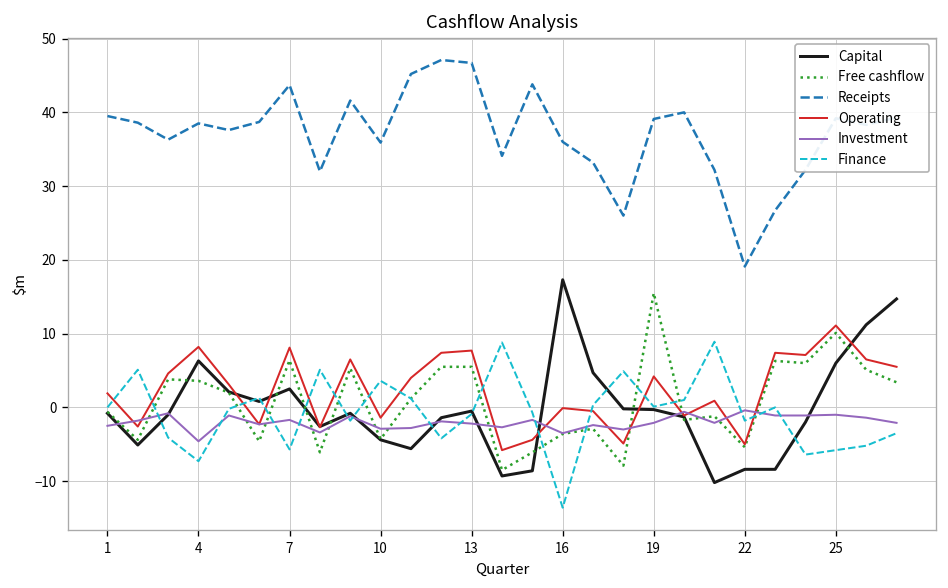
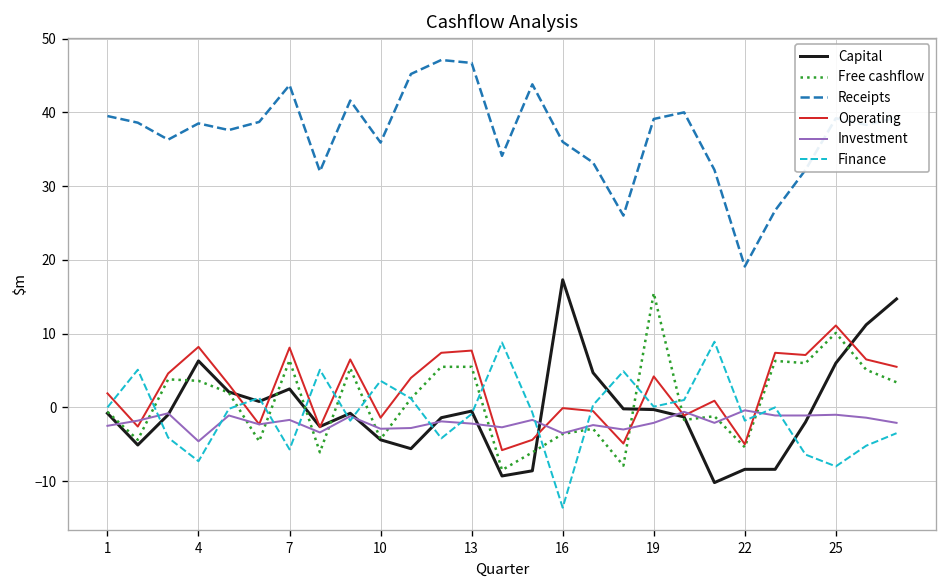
  {
    "Capital": {
      "4": 6,
      "7": 3,
      "16": 17,
      "22": -8,
      "25": 6
    },
    "Free cashflow": {
      "4": 4,
      "7": 6,
      "13": 6,
      "19": 16,
      "25": 10
    },
    "Receipts": {
      "1": 40,
      "4": 39,
      "7": 44,
      "10": 36,
      "13": 47,
      "16": 36,
      "19": 39,
      "22": 19
    },
    "Operating": {
      "1": 2,
      "4": 8,
      "7": 8,
      "10": -1,
      "13": 8,
      "16": 0,
      "19": 4,
      "25": 11
    },
    "Investment": {
      "1": -3,
      "4": -5,
      "7": -2,
      "10": -3,
      "13": -2,
      "19": -2,
      "22": 0,
      "25": -1
    },
    "Finance": {
      "1": 0,
      "4": -7,
      "7": -6,
      "10": 4,
      "16": -14,
      "22": -2,
-     "25": -6
+     "25": -8
    }
  }
